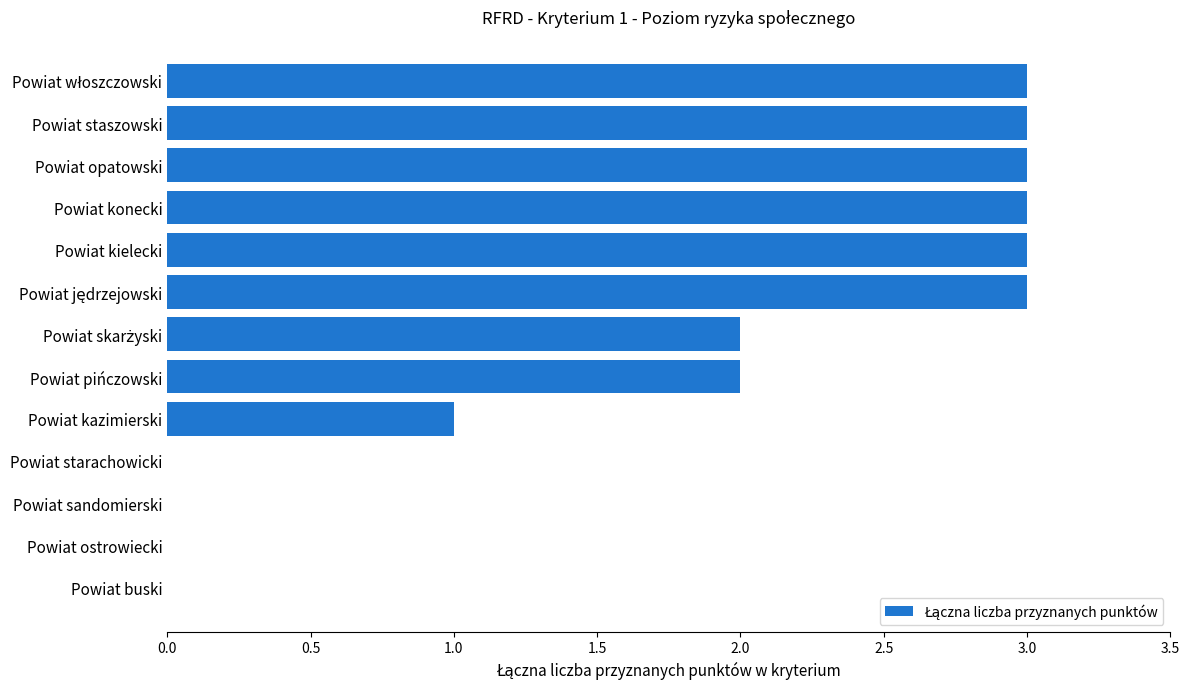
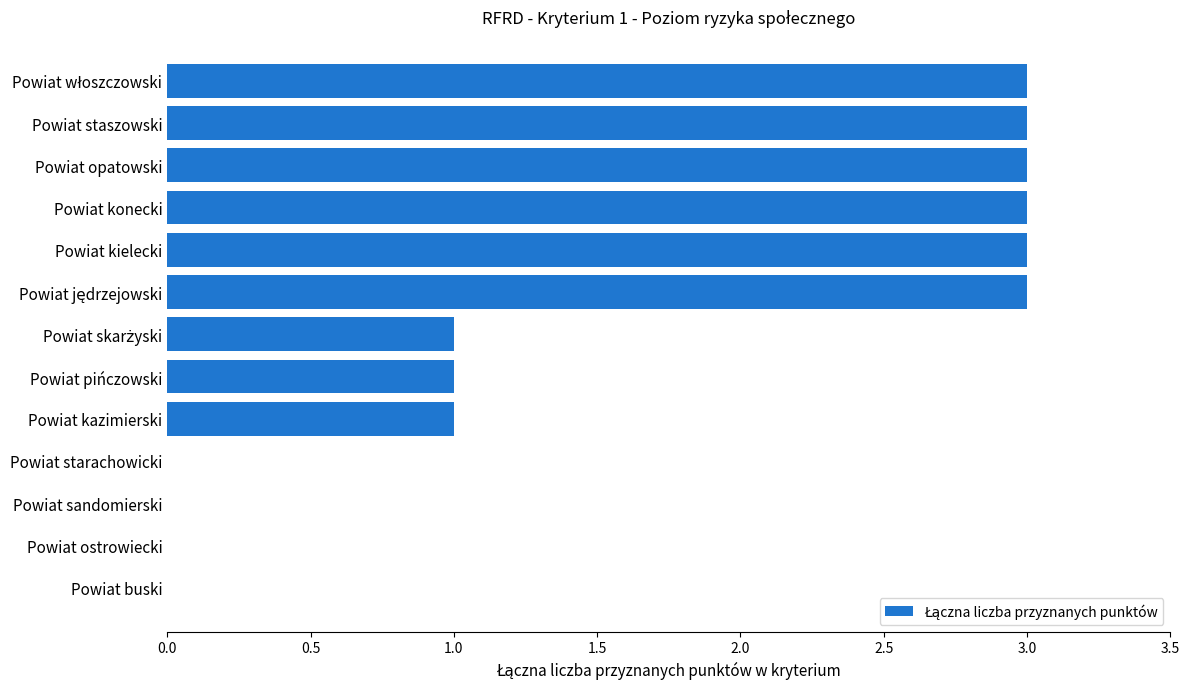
  {
    "Powiat włoszczowski": 3,
    "Powiat staszowski": 3,
    "Powiat opatowski": 3,
    "Powiat konecki": 3,
    "Powiat kielecki": 3,
    "Powiat jędrzejowski": 3,
-   "Powiat skarżyski": 2,
-   "Powiat pińczowski": 2,
+   "Powiat skarżyski": 1,
+   "Powiat pińczowski": 1,
    "Powiat kazimierski": 1,
    "Powiat starachowicki": 0,
    "Powiat sandomierski": 0,
    "Powiat ostrowiecki": 0,
    "Powiat buski": 0
  }
